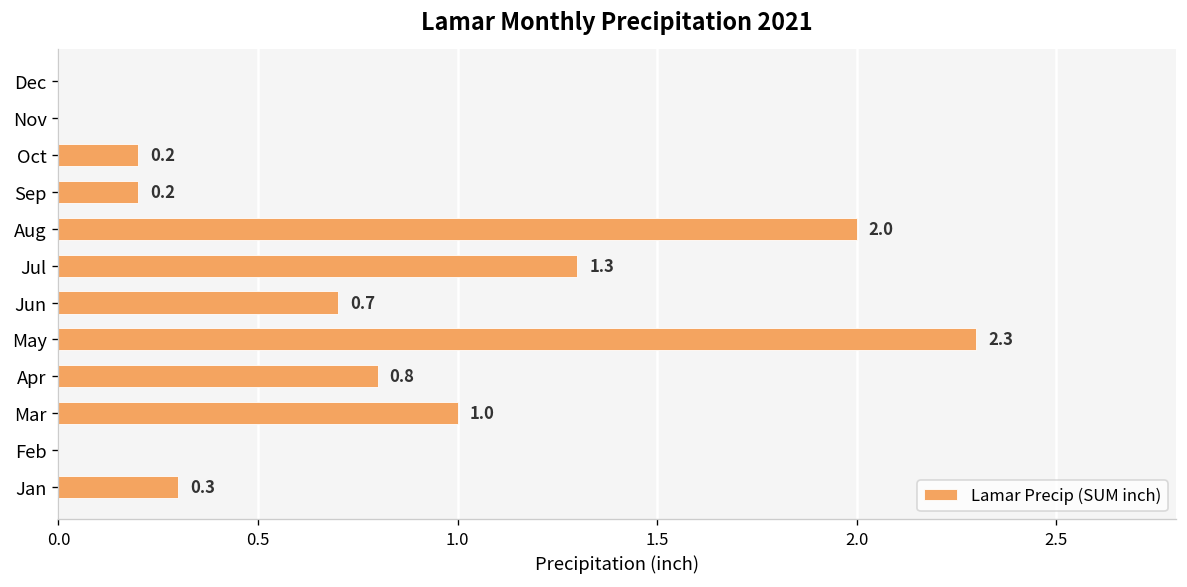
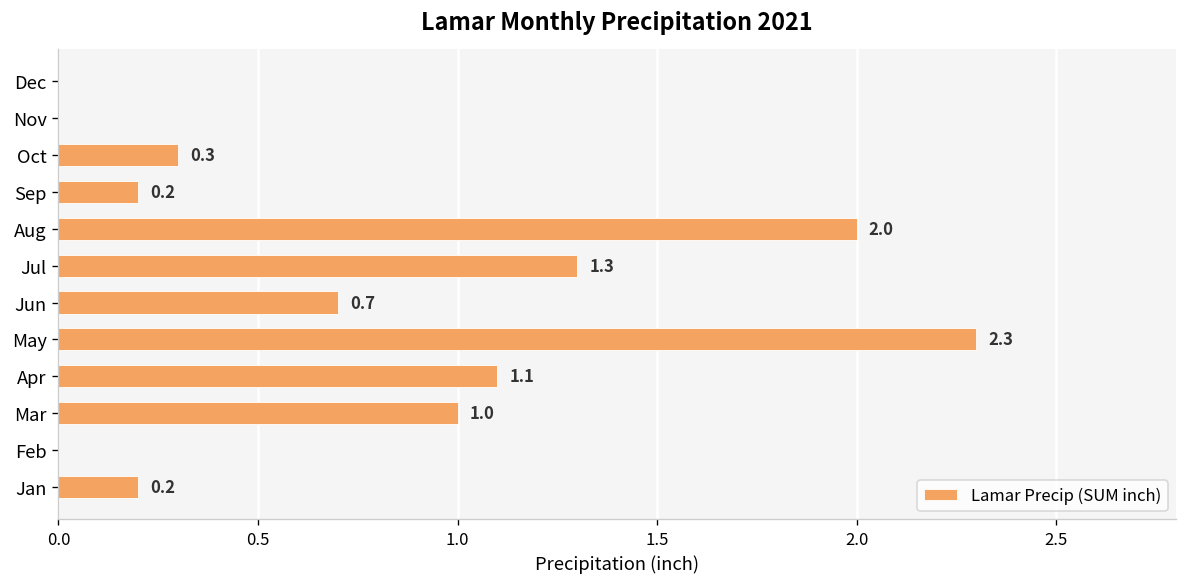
  {
-   "Oct": 0.2,
+   "Oct": 0.3,
    "Sep": 0.2,
    "Aug": 2.0,
    "Jul": 1.3,
    "Jun": 0.7,
    "May": 2.3,
-   "Apr": 0.8,
+   "Apr": 1.1,
    "Mar": 1.0,
-   "Jan": 0.3
+   "Jan": 0.2
  }
